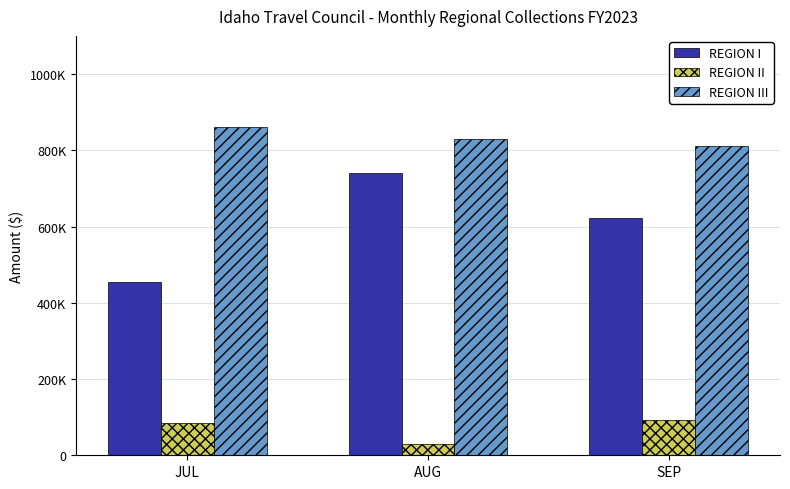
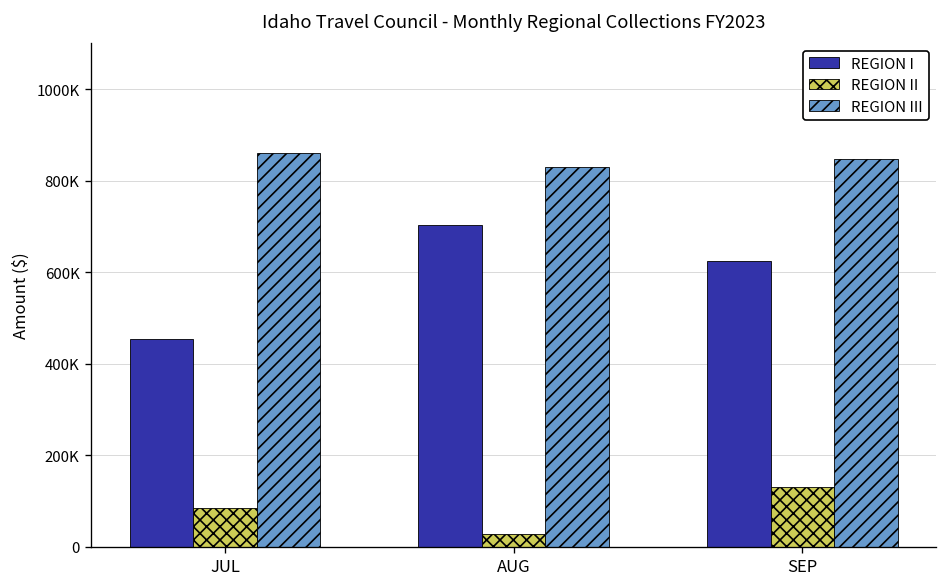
  {
    "REGION I": {
      "JUL": 450000,
-     "AUG": 740000,
+     "AUG": 700000,
      "SEP": 620000
    },
    "REGION II": {
      "JUL": 80000,
      "AUG": 30000,
-     "SEP": 90000
+     "SEP": 130000
    },
    "REGION III": {
      "JUL": 860000,
      "AUG": 830000,
-     "SEP": 810000
+     "SEP": 850000
    }
  }
